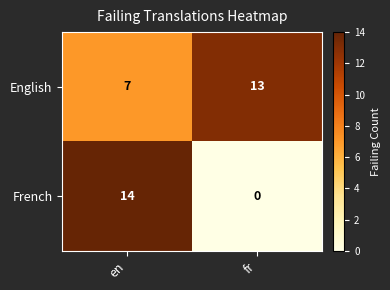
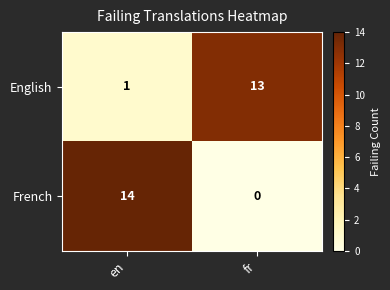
  {
    "English": {
-     "en": 7,
+     "en": 1,
      "fr": 13
    },
    "French": {
      "en": 14,
      "fr": 0
    }
  }
